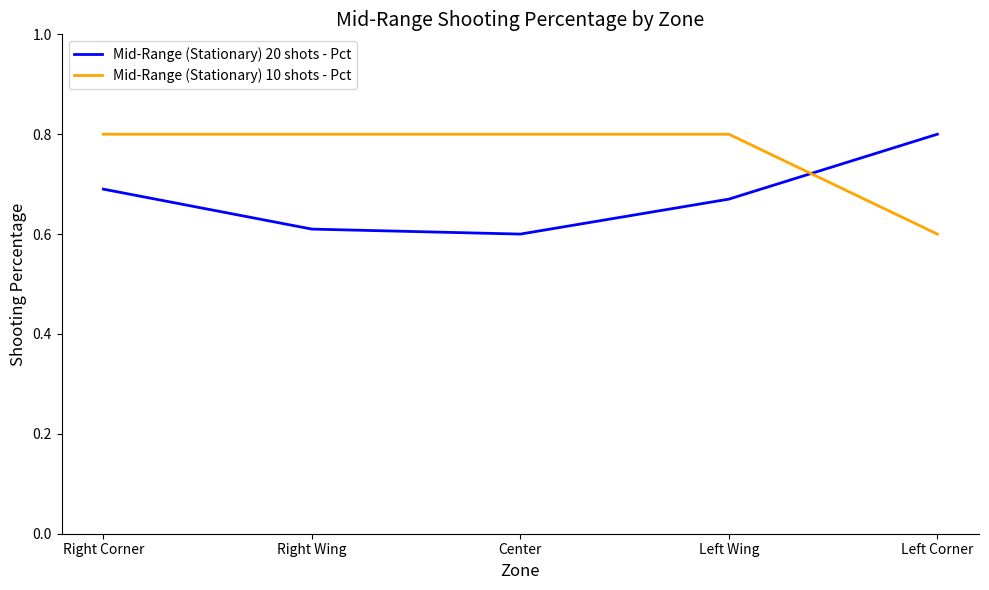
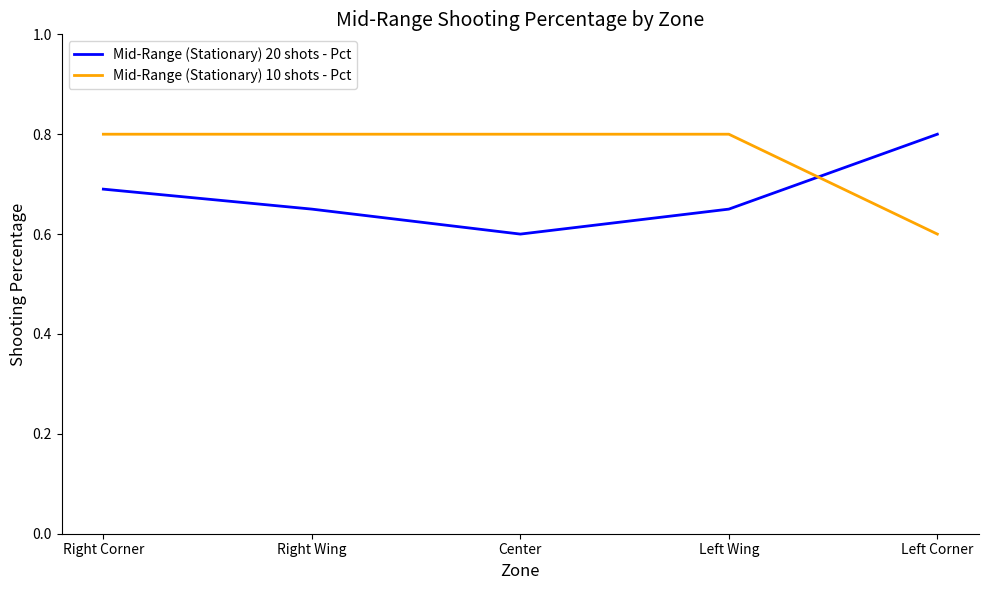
  {
    "Mid-Range (Stationary) 20 shots - Pct": {
      "Right Corner": 0.69,
-     "Right Wing": 0.61,
+     "Right Wing": 0.65,
      "Center": 0.60,
-     "Left Wing": 0.67,
+     "Left Wing": 0.65,
      "Left Corner": 0.80
    },
    "Mid-Range (Stationary) 10 shots - Pct": {
      "Right Corner": 0.80,
      "Right Wing": 0.80,
      "Center": 0.80,
      "Left Wing": 0.80,
      "Left Corner": 0.60
    }
  }
